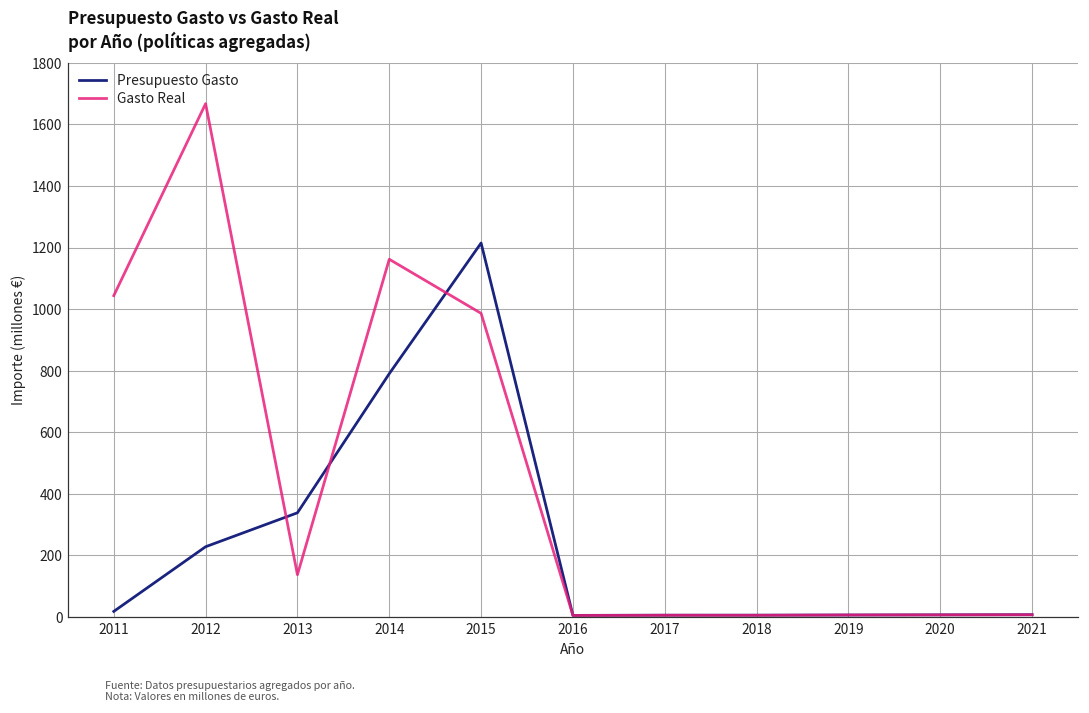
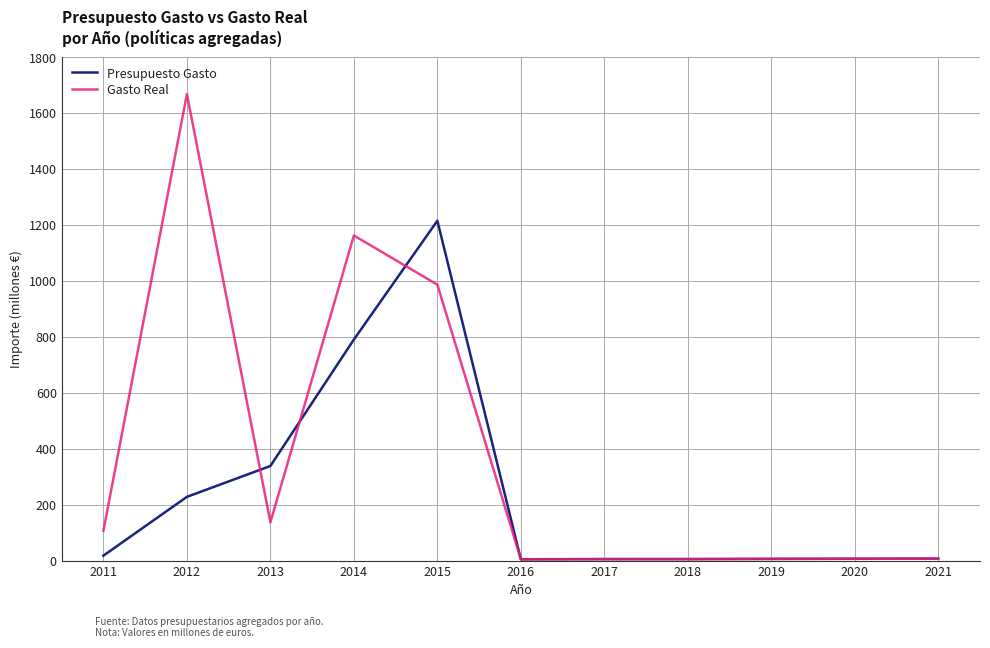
  {
    "Presupuesto Gasto": {
      "2011": 20,
      "2012": 230,
      "2013": 340,
      "2014": 790,
      "2015": 1210
    },
    "Gasto Real": {
-     "2011": 1040,
+     "2011": 110,
      "2012": 1670,
      "2013": 140,
      "2014": 1160,
      "2015": 990
    }
  }
